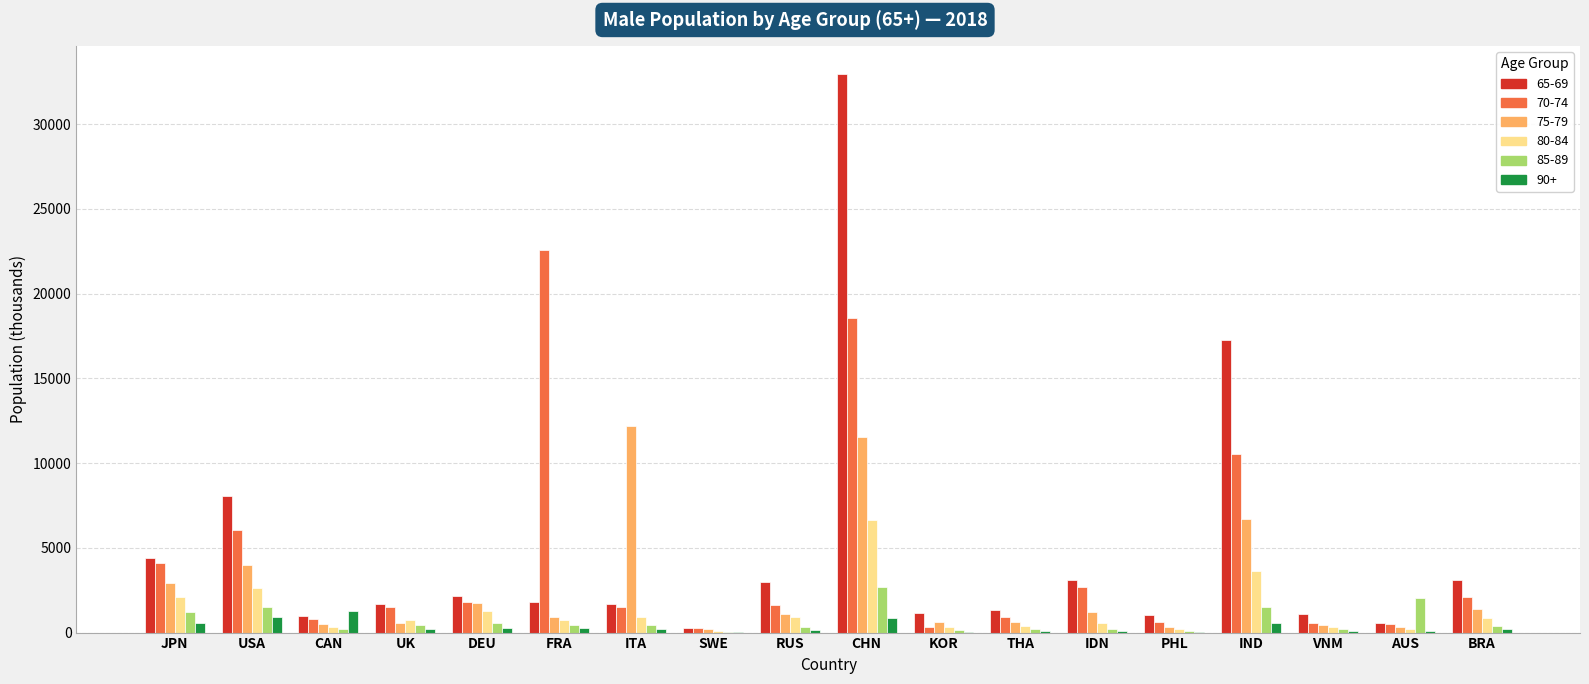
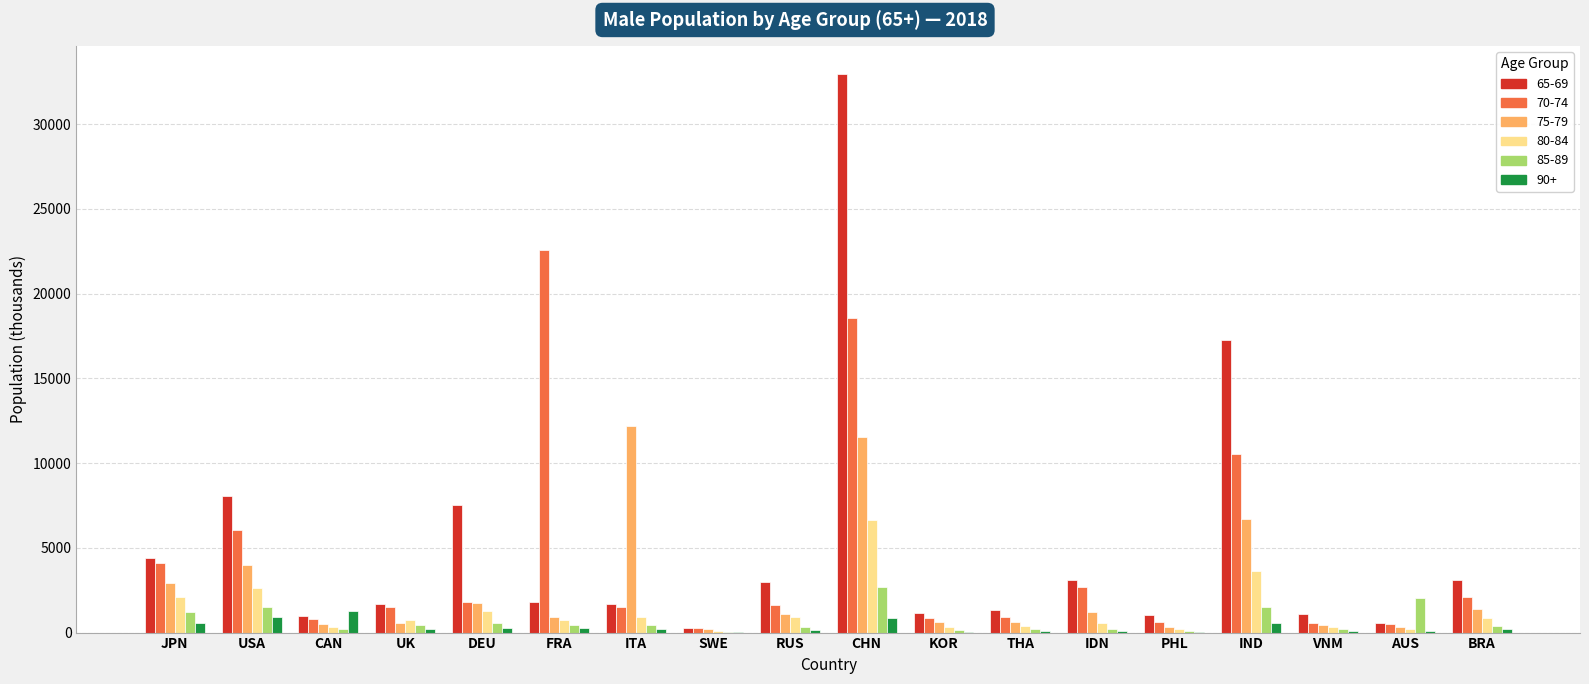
  {
    "65-69": {
      "JPN": 4400,
      "USA": 8100,
      "CAN": 1000,
      "UK": 1700,
-     "DEU": 2200,
+     "DEU": 7500,
      "FRA": 1800,
      "ITA": 1700,
      "SWE": 300,
      "RUS": 3000,
      "CHN": 33000,
      "KOR": 1100,
      "THA": 1300,
      "IDN": 3100,
      "PHL": 1000,
      "IND": 17300,
      "VNM": 1100,
      "AUS": 600,
      "BRA": 3100
    },
    "70-74": {
      "JPN": 4100,
      "USA": 6000,
      "CAN": 800,
      "UK": 1500,
      "DEU": 1800,
      "FRA": 22600,
      "ITA": 1500,
      "SWE": 300,
      "RUS": 1600,
      "CHN": 18500,
-     "KOR": 300,
+     "KOR": 900,
      "THA": 900,
      "IDN": 2700,
      "PHL": 600,
      "IND": 10500,
      "VNM": 600,
      "AUS": 500,
      "BRA": 2100
    },
    "75-79": {
      "JPN": 2900,
      "USA": 4000,
      "CAN": 500,
      "UK": 600,
      "DEU": 1700,
      "FRA": 900,
      "ITA": 12200,
      "SWE": 200,
      "RUS": 1100,
      "CHN": 11600,
      "KOR": 600,
      "THA": 600,
      "IDN": 1200,
      "PHL": 400,
      "IND": 6700,
      "VNM": 400,
      "AUS": 300,
      "BRA": 1400
    },
    "80-84": {
      "JPN": 2100,
      "USA": 2600,
      "CAN": 300,
      "UK": 700,
      "DEU": 1300,
      "FRA": 700,
      "ITA": 900,
      "RUS": 900,
      "CHN": 6700,
      "KOR": 400,
      "THA": 400,
      "IDN": 600,
      "PHL": 200,
      "IND": 3600,
      "VNM": 300,
      "AUS": 200,
      "BRA": 800
    },
    "85-89": {
      "JPN": 1200,
      "USA": 1500,
      "CAN": 200,
      "UK": 400,
      "DEU": 600,
      "FRA": 500,
      "ITA": 500,
      "RUS": 300,
      "CHN": 2700,
      "THA": 200,
      "IDN": 200,
      "IND": 1500,
      "VNM": 200,
      "AUS": 2000,
      "BRA": 400
    },
    "90+": {
      "JPN": 600,
      "USA": 900,
      "CAN": 1300,
      "UK": 200,
      "DEU": 300,
      "FRA": 200,
      "ITA": 200,
      "CHN": 900,
      "IND": 600,
      "BRA": 200
    }
  }
